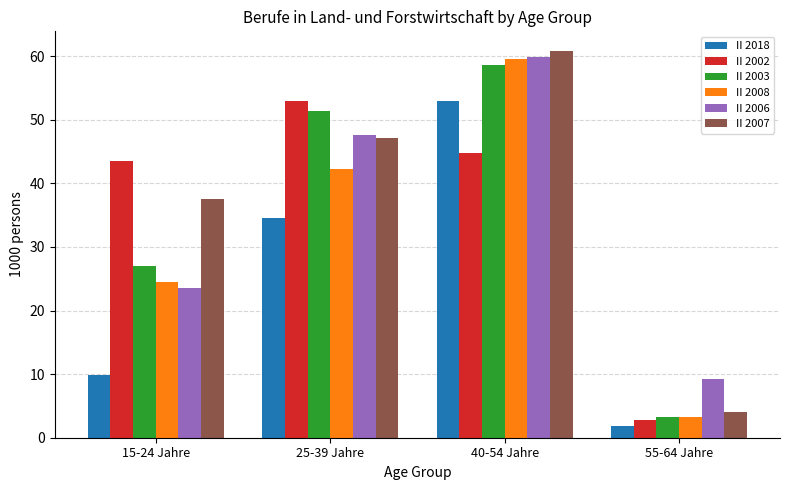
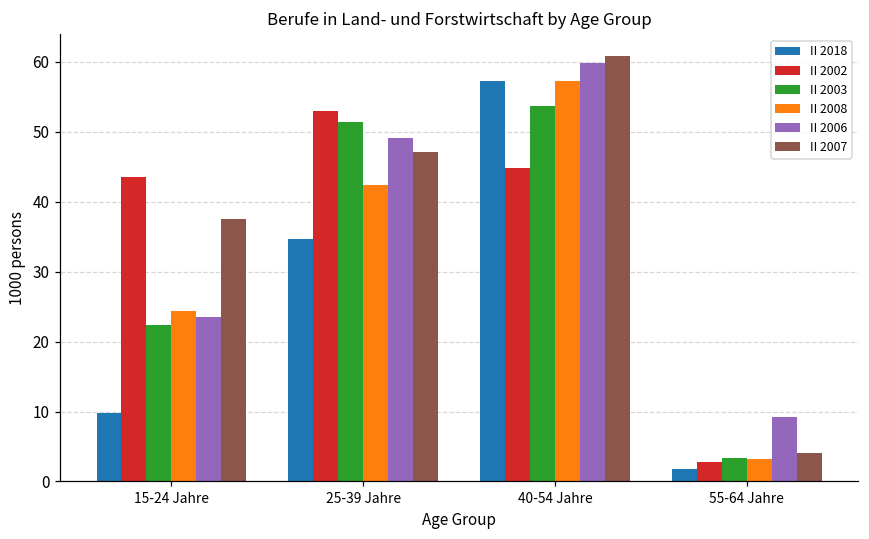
  {
    "II 2018": {
      "15-24 Jahre": 10,
      "25-39 Jahre": 35,
-     "40-54 Jahre": 53,
+     "40-54 Jahre": 57,
      "55-64 Jahre": 2
    },
    "II 2002": {
      "15-24 Jahre": 43,
      "25-39 Jahre": 53,
      "40-54 Jahre": 45,
      "55-64 Jahre": 3
    },
    "II 2003": {
-     "15-24 Jahre": 27,
+     "15-24 Jahre": 22,
      "25-39 Jahre": 51,
-     "40-54 Jahre": 59,
+     "40-54 Jahre": 54,
      "55-64 Jahre": 3
    },
    "II 2008": {
      "15-24 Jahre": 24,
      "25-39 Jahre": 42,
-     "40-54 Jahre": 60,
+     "40-54 Jahre": 57,
      "55-64 Jahre": 3
    },
    "II 2006": {
      "15-24 Jahre": 24,
-     "25-39 Jahre": 48,
+     "25-39 Jahre": 49,
      "40-54 Jahre": 60,
      "55-64 Jahre": 9
    },
    "II 2007": {
      "15-24 Jahre": 37,
      "25-39 Jahre": 47,
      "40-54 Jahre": 61,
      "55-64 Jahre": 4
    }
  }
